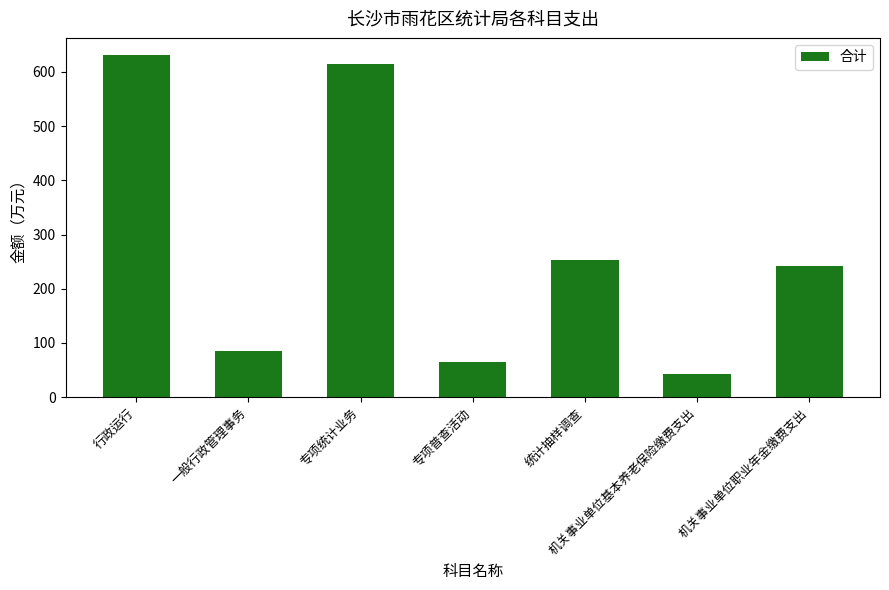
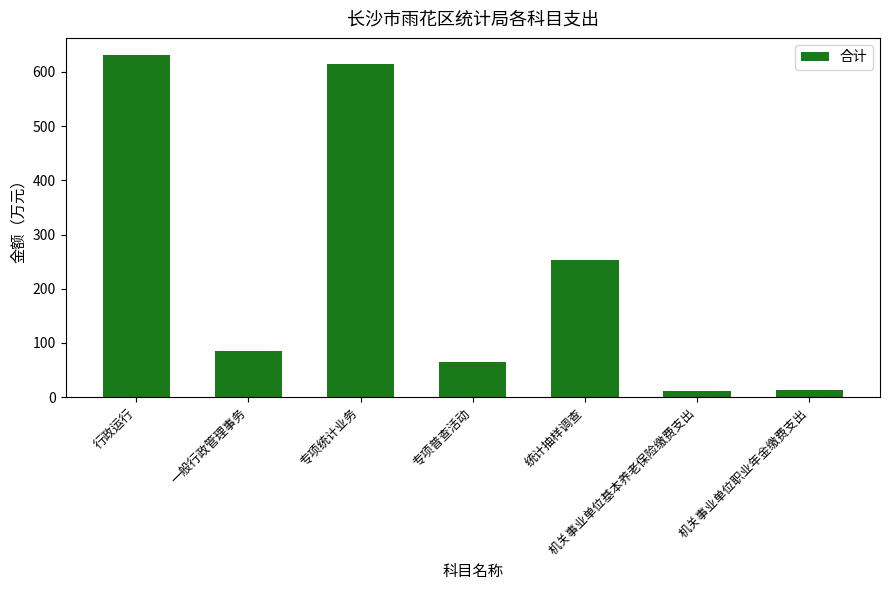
  {
    "行政运行": 630,
    "一般行政管理事务": 90,
    "专项统计业务": 610,
    "专项普查活动": 60,
    "统计抽样调查": 250,
-   "机关事业单位基本养老保险缴费支出": 40,
-   "机关事业单位职业年金缴费支出": 240
+   "机关事业单位基本养老保险缴费支出": 10,
+   "机关事业单位职业年金缴费支出": 10
  }
